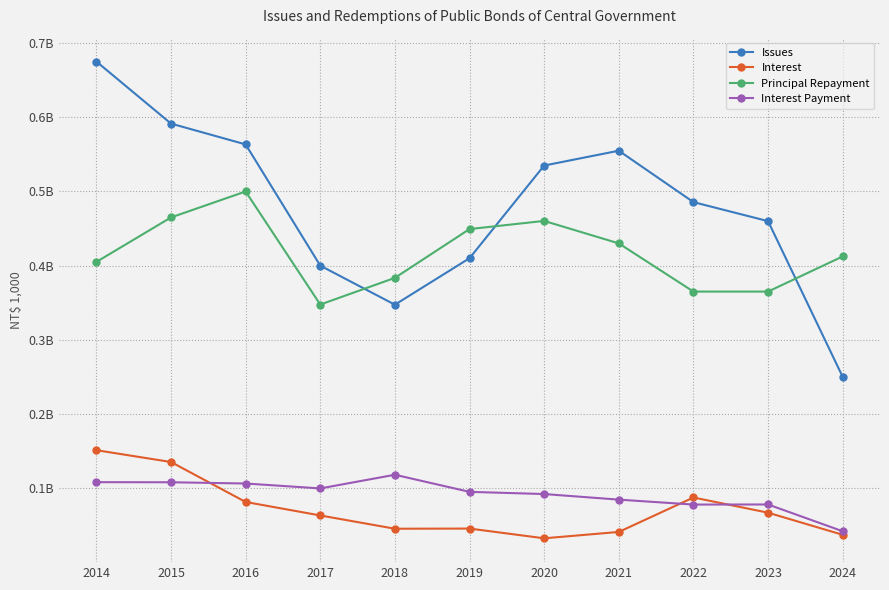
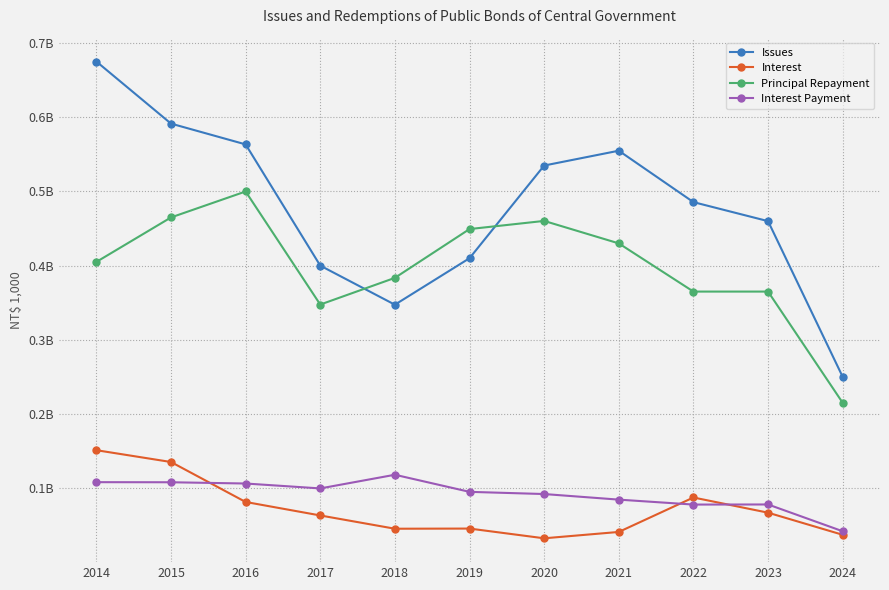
  {
    "Issues": {
      "2014": 680000000,
      "2015": 590000000,
      "2016": 560000000,
      "2017": 400000000,
      "2018": 350000000,
      "2019": 410000000,
      "2020": 540000000,
      "2021": 560000000,
      "2022": 490000000,
      "2023": 460000000,
      "2024": 250000000
    },
    "Interest": {
      "2014": 150000000,
      "2015": 140000000,
      "2016": 80000000,
      "2017": 60000000,
      "2018": 50000000,
      "2019": 50000000,
      "2020": 30000000,
      "2021": 40000000,
      "2022": 90000000,
      "2023": 70000000,
      "2024": 40000000
    },
    "Principal Repayment": {
      "2014": 410000000,
      "2015": 470000000,
      "2016": 500000000,
      "2017": 350000000,
      "2018": 380000000,
      "2019": 450000000,
      "2020": 460000000,
      "2021": 430000000,
      "2022": 370000000,
      "2023": 370000000,
-     "2024": 410000000
+     "2024": 220000000
    },
    "Interest Payment": {
      "2014": 110000000,
      "2015": 110000000,
      "2016": 110000000,
      "2017": 100000000,
      "2018": 120000000,
      "2019": 90000000,
      "2020": 90000000,
      "2021": 80000000,
      "2022": 80000000,
      "2023": 80000000,
      "2024": 40000000
    }
  }
